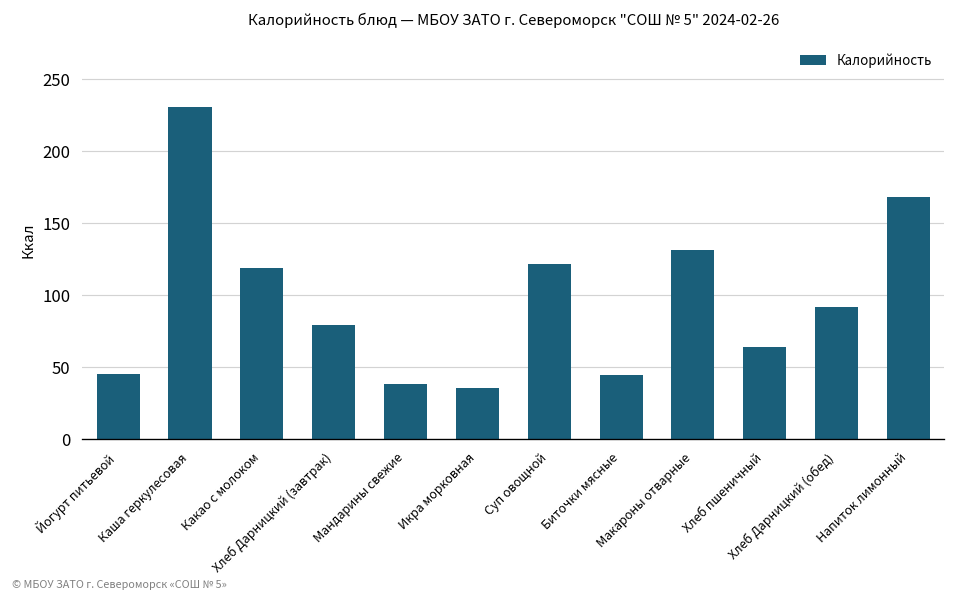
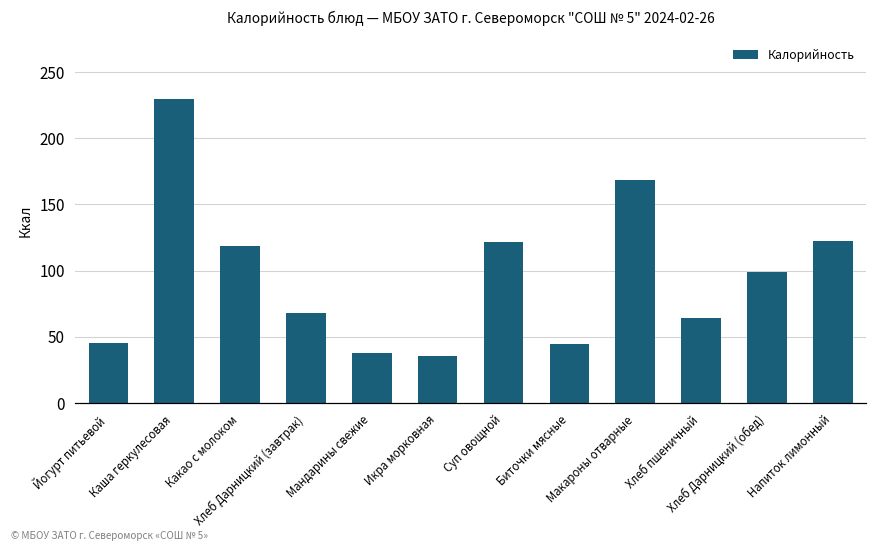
  {
    "Йогурт питьевой": 45,
    "Каша геркулесовая": 230,
    "Какао с молоком": 119,
-   "Хлеб Дарницкий (завтрак)": 79,
+   "Хлеб Дарницкий (завтрак)": 68,
    "Мандарины свежие": 38,
    "Икра морковная": 35,
    "Суп овощной": 121,
    "Биточки мясные": 45,
-   "Макароны отварные": 131,
+   "Макароны отварные": 168,
    "Хлеб пшеничный": 64,
-   "Хлеб Дарницкий (обед)": 92,
-   "Напиток лимонный": 168
+   "Хлеб Дарницкий (обед)": 99,
+   "Напиток лимонный": 123
  }
